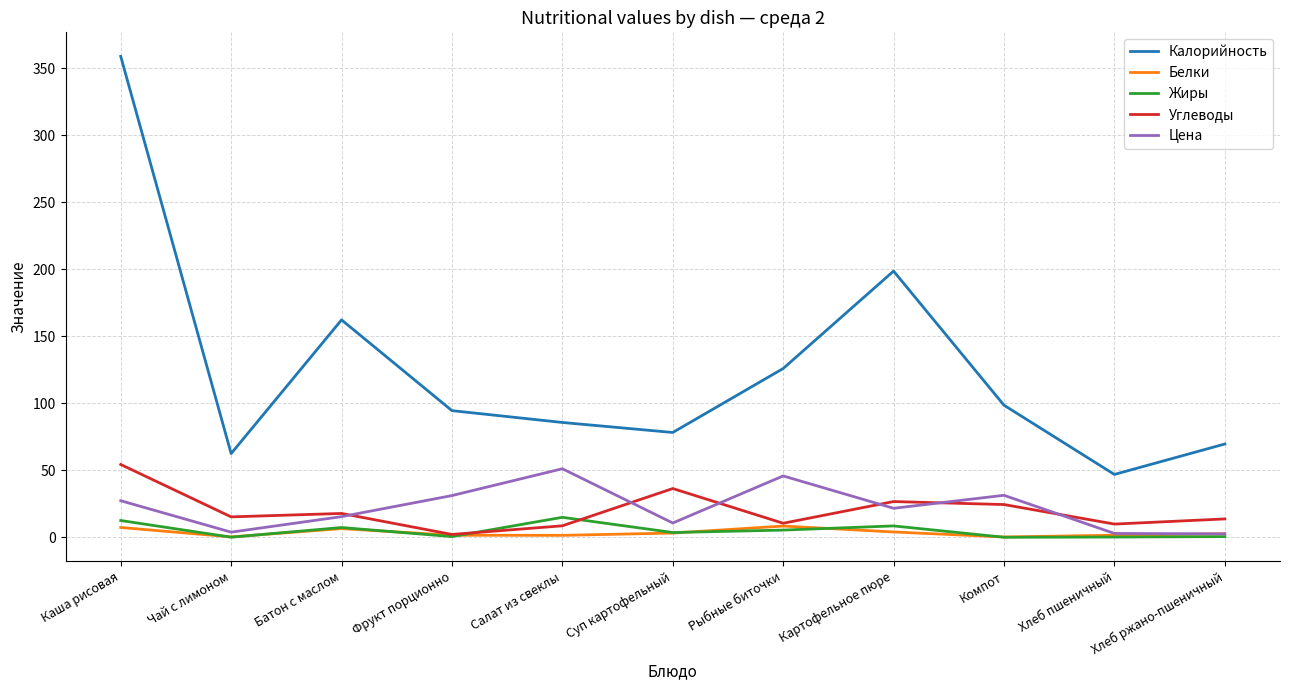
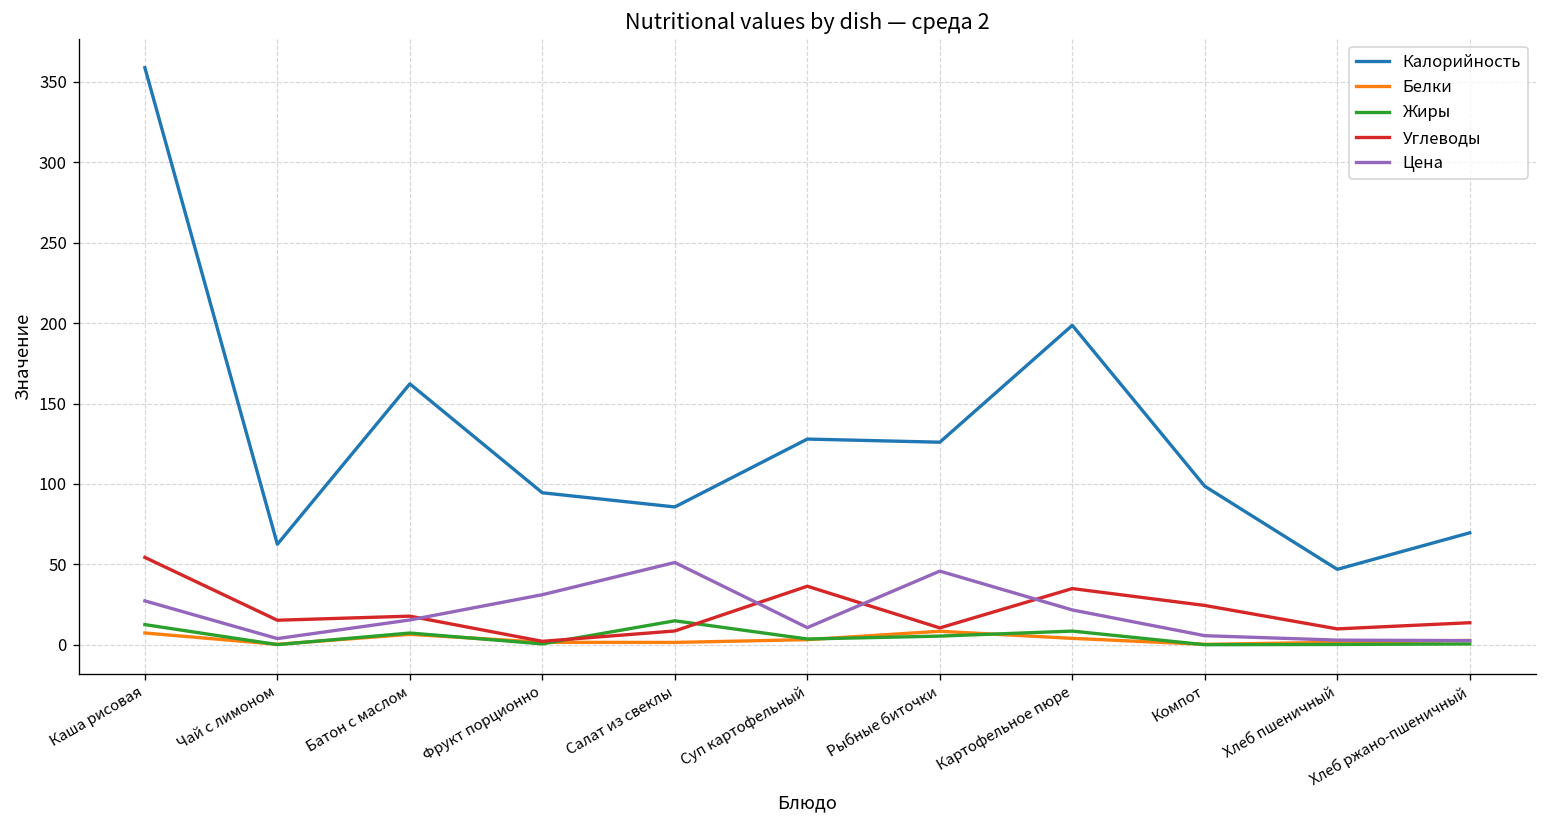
  {
    "Калорийность": {
      "Каша рисовая": 359,
      "Чай с лимоном": 62,
      "Батон с маслом": 162,
      "Фрукт порционно": 95,
      "Салат из свеклы": 86,
-     "Суп картофельный": 78,
+     "Суп картофельный": 128,
      "Рыбные биточки": 126,
      "Картофельное пюре": 199,
      "Компот": 99,
      "Хлеб пшеничный": 47,
      "Хлеб ржано-пшеничный": 70
    },
    "Белки": {
      "Каша рисовая": 7,
      "Салат из свеклы": 1,
      "Рыбные биточки": 8,
      "Картофельное пюре": 4
    },
    "Жиры": {
      "Каша рисовая": 13,
      "Салат из свеклы": 15,
      "Рыбные биточки": 5,
      "Картофельное пюре": 8,
      "Хлеб ржано-пшеничный": 0
    },
    "Углеводы": {
      "Каша рисовая": 54,
      "Чай с лимоном": 15,
      "Батон с маслом": 18,
      "Салат из свеклы": 9,
      "Суп картофельный": 36,
      "Рыбные биточки": 10,
-     "Картофельное пюре": 27,
+     "Картофельное пюре": 35,
      "Компот": 24,
      "Хлеб пшеничный": 10,
      "Хлеб ржано-пшеничный": 14
    },
    "Цена": {
      "Каша рисовая": 27,
      "Чай с лимоном": 4,
      "Батон с маслом": 15,
      "Фрукт порционно": 31,
      "Салат из свеклы": 51,
      "Суп картофельный": 11,
      "Рыбные биточки": 46,
      "Картофельное пюре": 22,
-     "Компот": 31
+     "Компот": 6
    }
  }
